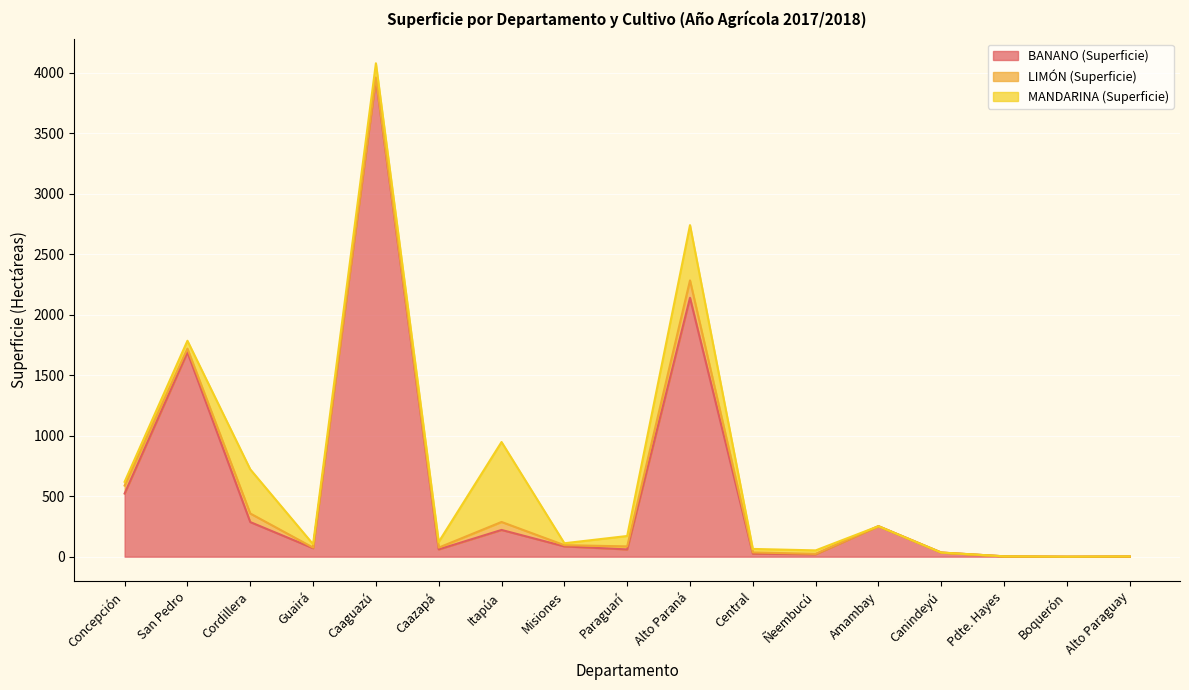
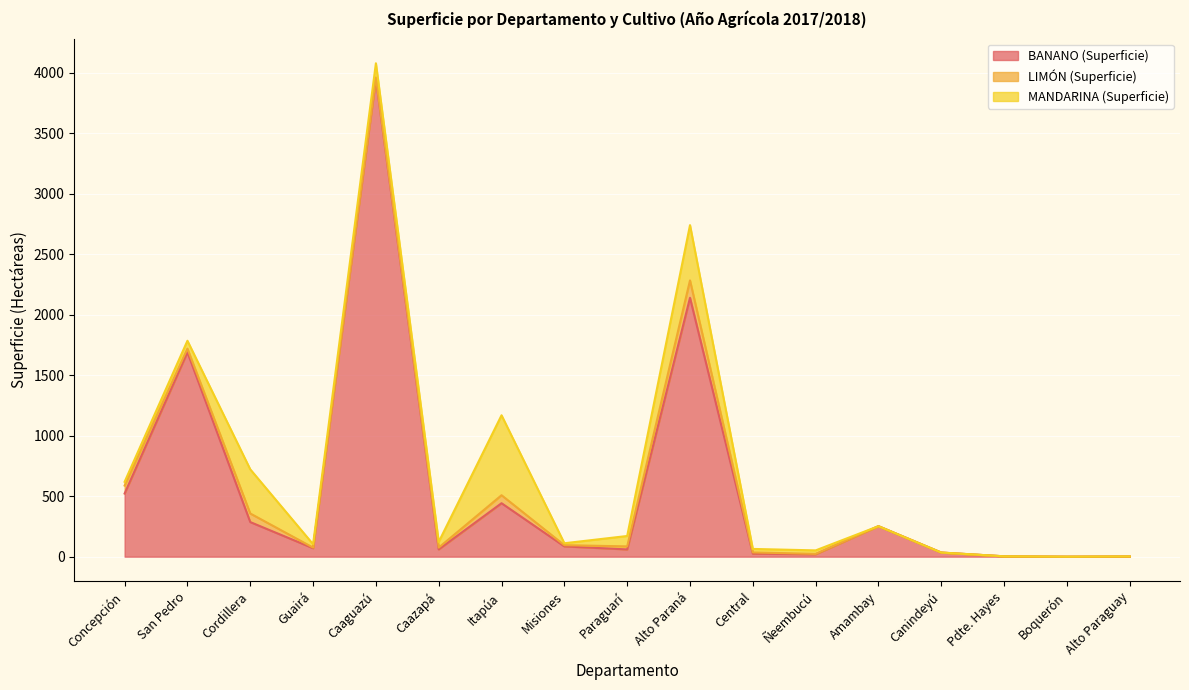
  {
    "BANANO (Superficie)": {
      "Concepción": 520,
      "San Pedro": 1690,
      "Cordillera": 290,
-     "Itapúa": 220,
+     "Itapúa": 440,
      "Paraguarí": 60,
      "Alto Paraná": 2140
    }
  }
